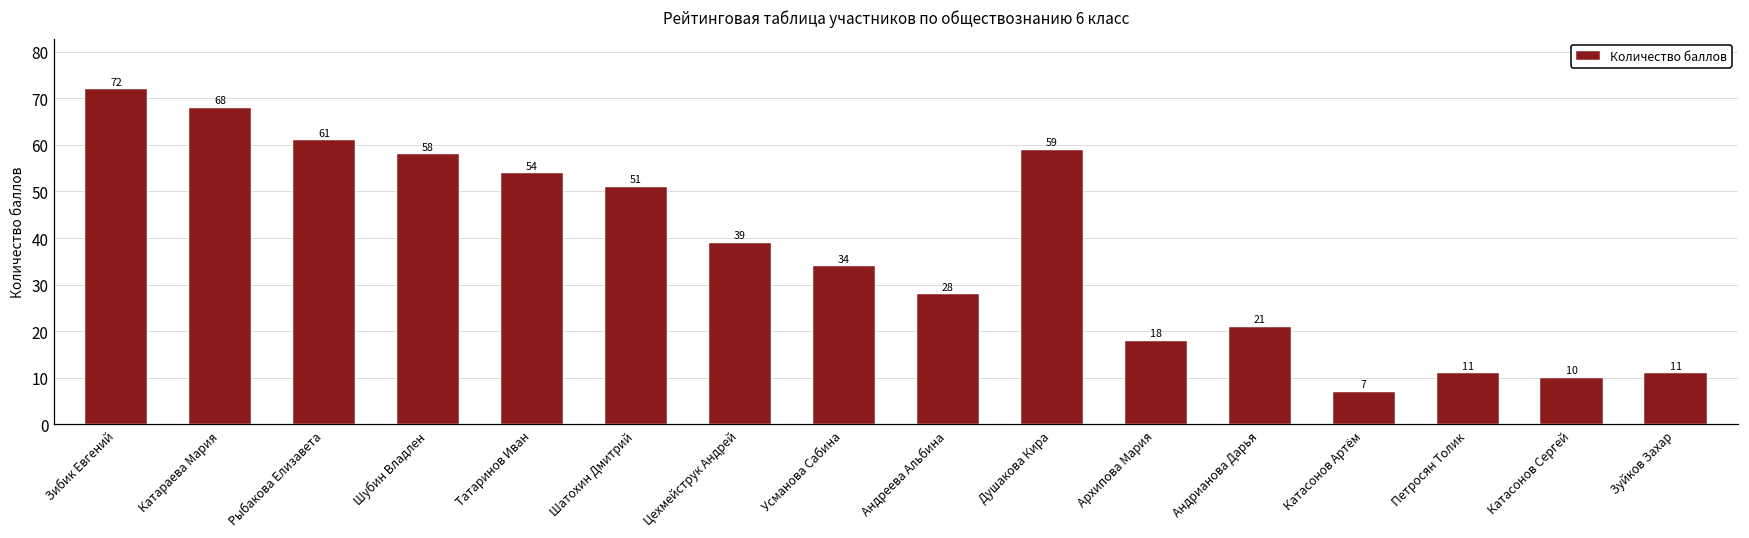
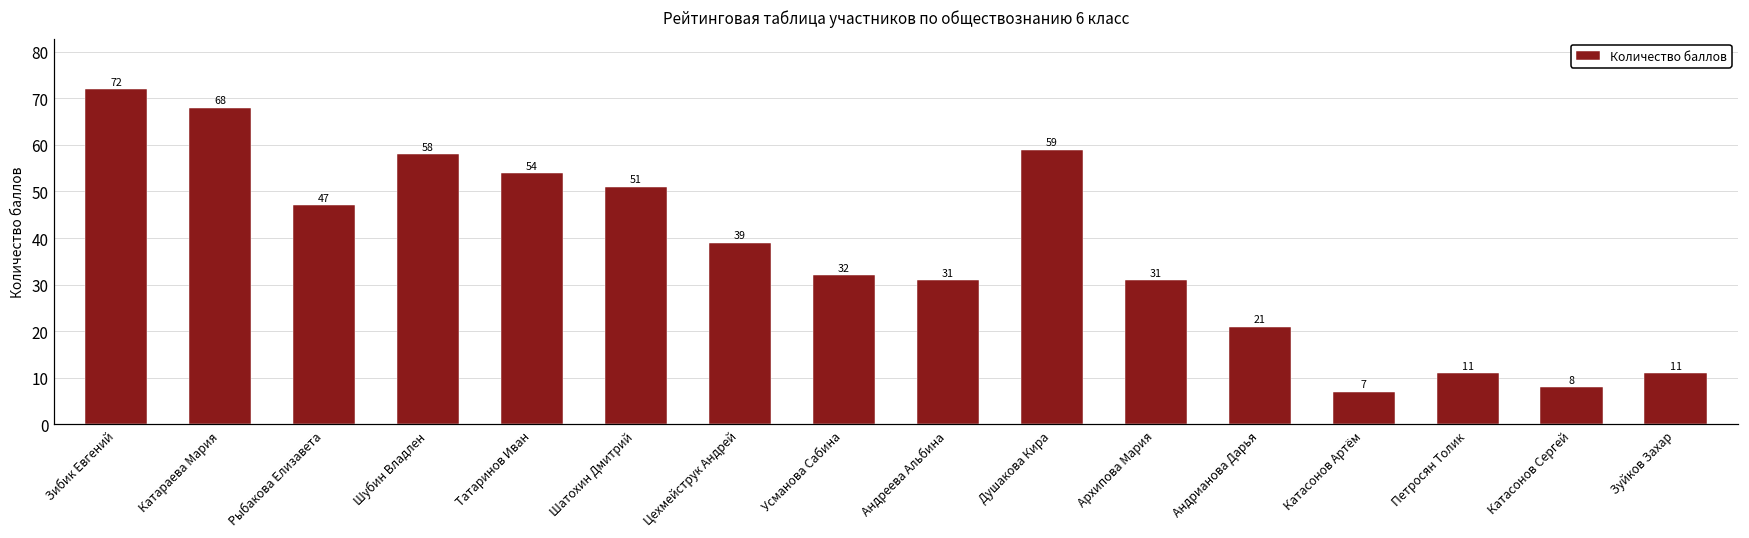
  {
    "Зибик Евгений": 72,
    "Катараева Мария": 68,
-   "Рыбакова Елизавета": 61,
+   "Рыбакова Елизавета": 47,
    "Шубин Владлен": 58,
    "Татаринов Иван": 54,
    "Шатохин Дмитрий": 51,
    "Цехмейструк Андрей": 39,
-   "Усманова Сабина": 34,
-   "Андреева Альбина": 28,
+   "Усманова Сабина": 32,
+   "Андреева Альбина": 31,
    "Душакова Кира": 59,
-   "Архипова Мария": 18,
+   "Архипова Мария": 31,
    "Андрианова Дарья": 21,
    "Катасонов Артём": 7,
    "Петросян Толик": 11,
-   "Катасонов Сергей": 10,
+   "Катасонов Сергей": 8,
    "Зуйков Захар": 11
  }
